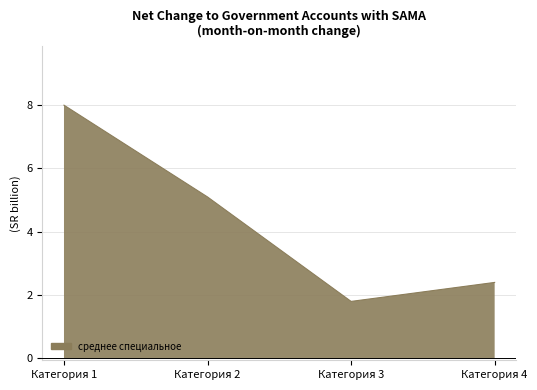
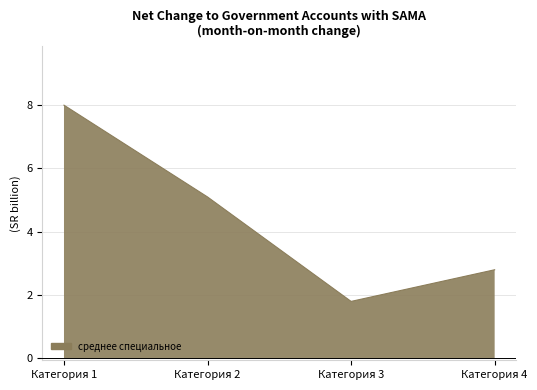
  {
    "Категория 1": 8.0,
    "Категория 2": 5.1,
    "Категория 3": 1.8,
-   "Категория 4": 2.4
+   "Категория 4": 2.8
  }
